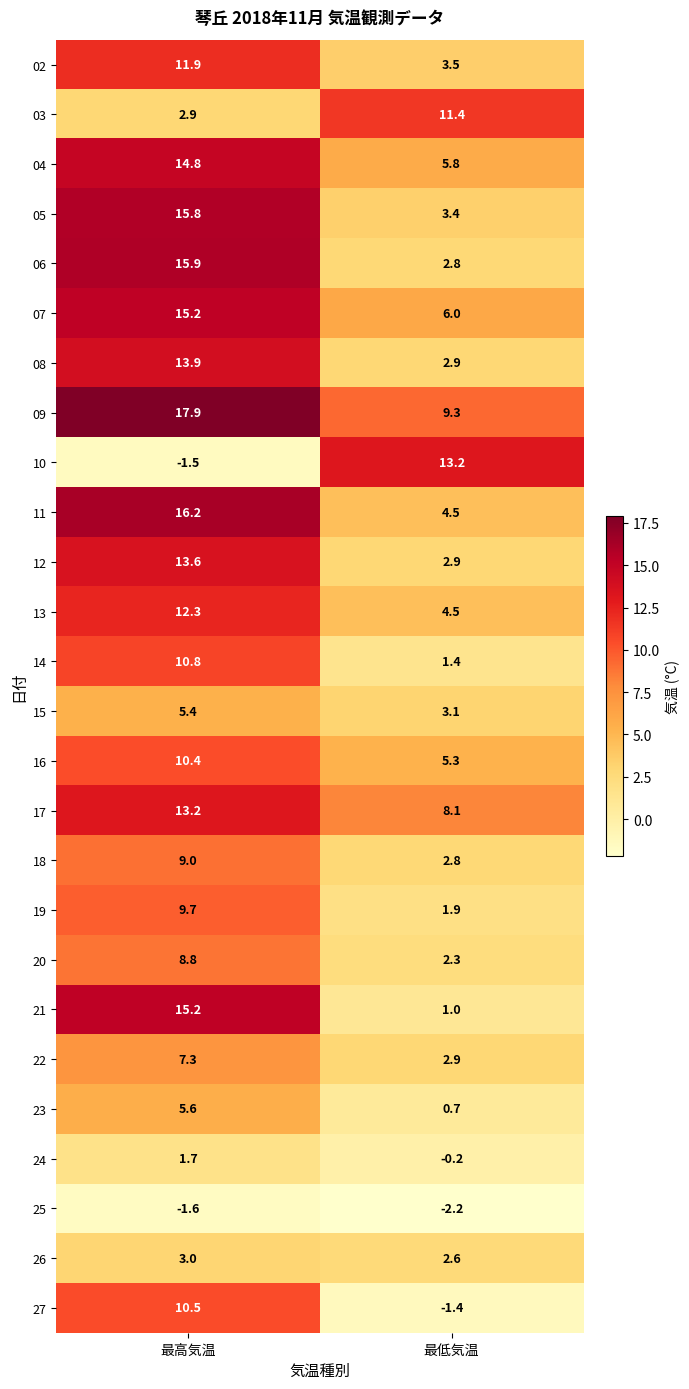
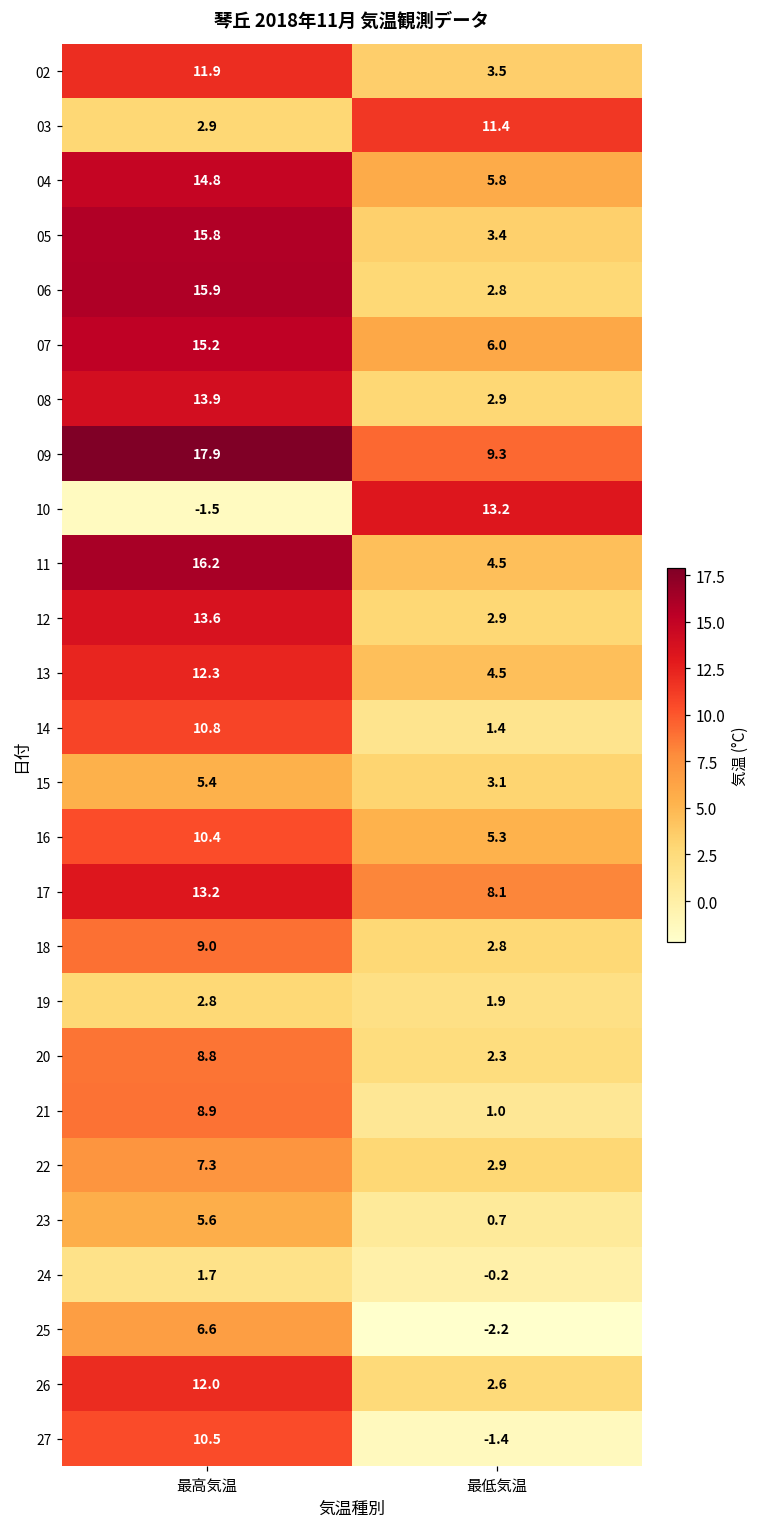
  {
    "02": {
      "最高気温": 11.9,
      "最低気温": 3.5
    },
    "03": {
      "最高気温": 2.9,
      "最低気温": 11.4
    },
    "04": {
      "最高気温": 14.8,
      "最低気温": 5.8
    },
    "05": {
      "最高気温": 15.8,
      "最低気温": 3.4
    },
    "06": {
      "最高気温": 15.9,
      "最低気温": 2.8
    },
    "07": {
      "最高気温": 15.2,
      "最低気温": 6.0
    },
    "08": {
      "最高気温": 13.9,
      "最低気温": 2.9
    },
    "09": {
      "最高気温": 17.9,
      "最低気温": 9.3
    },
    "10": {
      "最高気温": -1.5,
      "最低気温": 13.2
    },
    "11": {
      "最高気温": 16.2,
      "最低気温": 4.5
    },
    "12": {
      "最高気温": 13.6,
      "最低気温": 2.9
    },
    "13": {
      "最高気温": 12.3,
      "最低気温": 4.5
    },
    "14": {
      "最高気温": 10.8,
      "最低気温": 1.4
    },
    "15": {
      "最高気温": 5.4,
      "最低気温": 3.1
    },
    "16": {
      "最高気温": 10.4,
      "最低気温": 5.3
    },
    "17": {
      "最高気温": 13.2,
      "最低気温": 8.1
    },
    "18": {
      "最高気温": 9.0,
      "最低気温": 2.8
    },
    "19": {
-     "最高気温": 9.7,
+     "最高気温": 2.8,
      "最低気温": 1.9
    },
    "20": {
      "最高気温": 8.8,
      "最低気温": 2.3
    },
    "21": {
-     "最高気温": 15.2,
+     "最高気温": 8.9,
      "最低気温": 1.0
    },
    "22": {
      "最高気温": 7.3,
      "最低気温": 2.9
    },
    "23": {
      "最高気温": 5.6,
      "最低気温": 0.7
    },
    "24": {
      "最高気温": 1.7,
      "最低気温": -0.2
    },
    "25": {
-     "最高気温": -1.6,
+     "最高気温": 6.6,
      "最低気温": -2.2
    },
    "26": {
-     "最高気温": 3.0,
+     "最高気温": 12.0,
      "最低気温": 2.6
    },
    "27": {
      "最高気温": 10.5,
      "最低気温": -1.4
    }
  }
